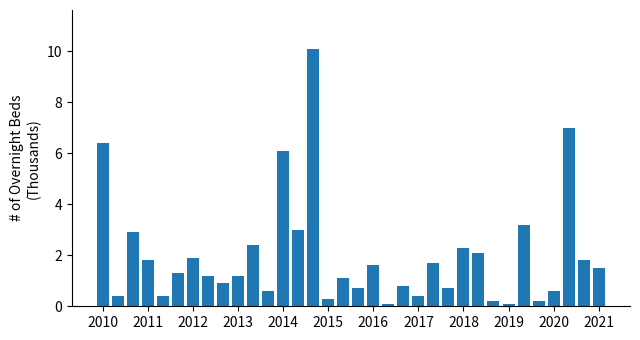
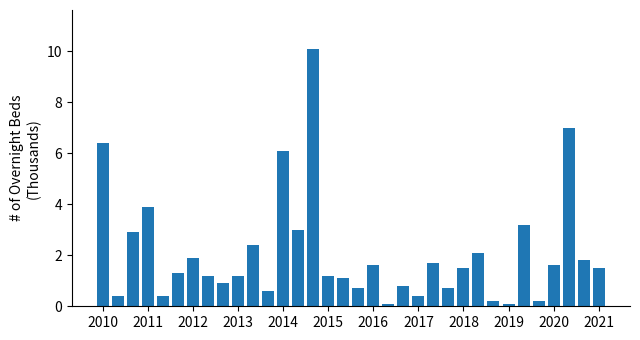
  {
    "2010": 6.4,
-   "2011": 1.8,
+   "2011": 3.9,
    "2012": 1.9,
    "2013": 1.2,
    "2014": 6.1,
-   "2015": 0.3,
+   "2015": 1.2,
    "2016": 1.6,
    "2017": 0.4,
-   "2018": 2.3,
+   "2018": 1.5,
    "2019": 0.1,
-   "2020": 0.6,
+   "2020": 1.6,
    "2021": 1.5
  }
